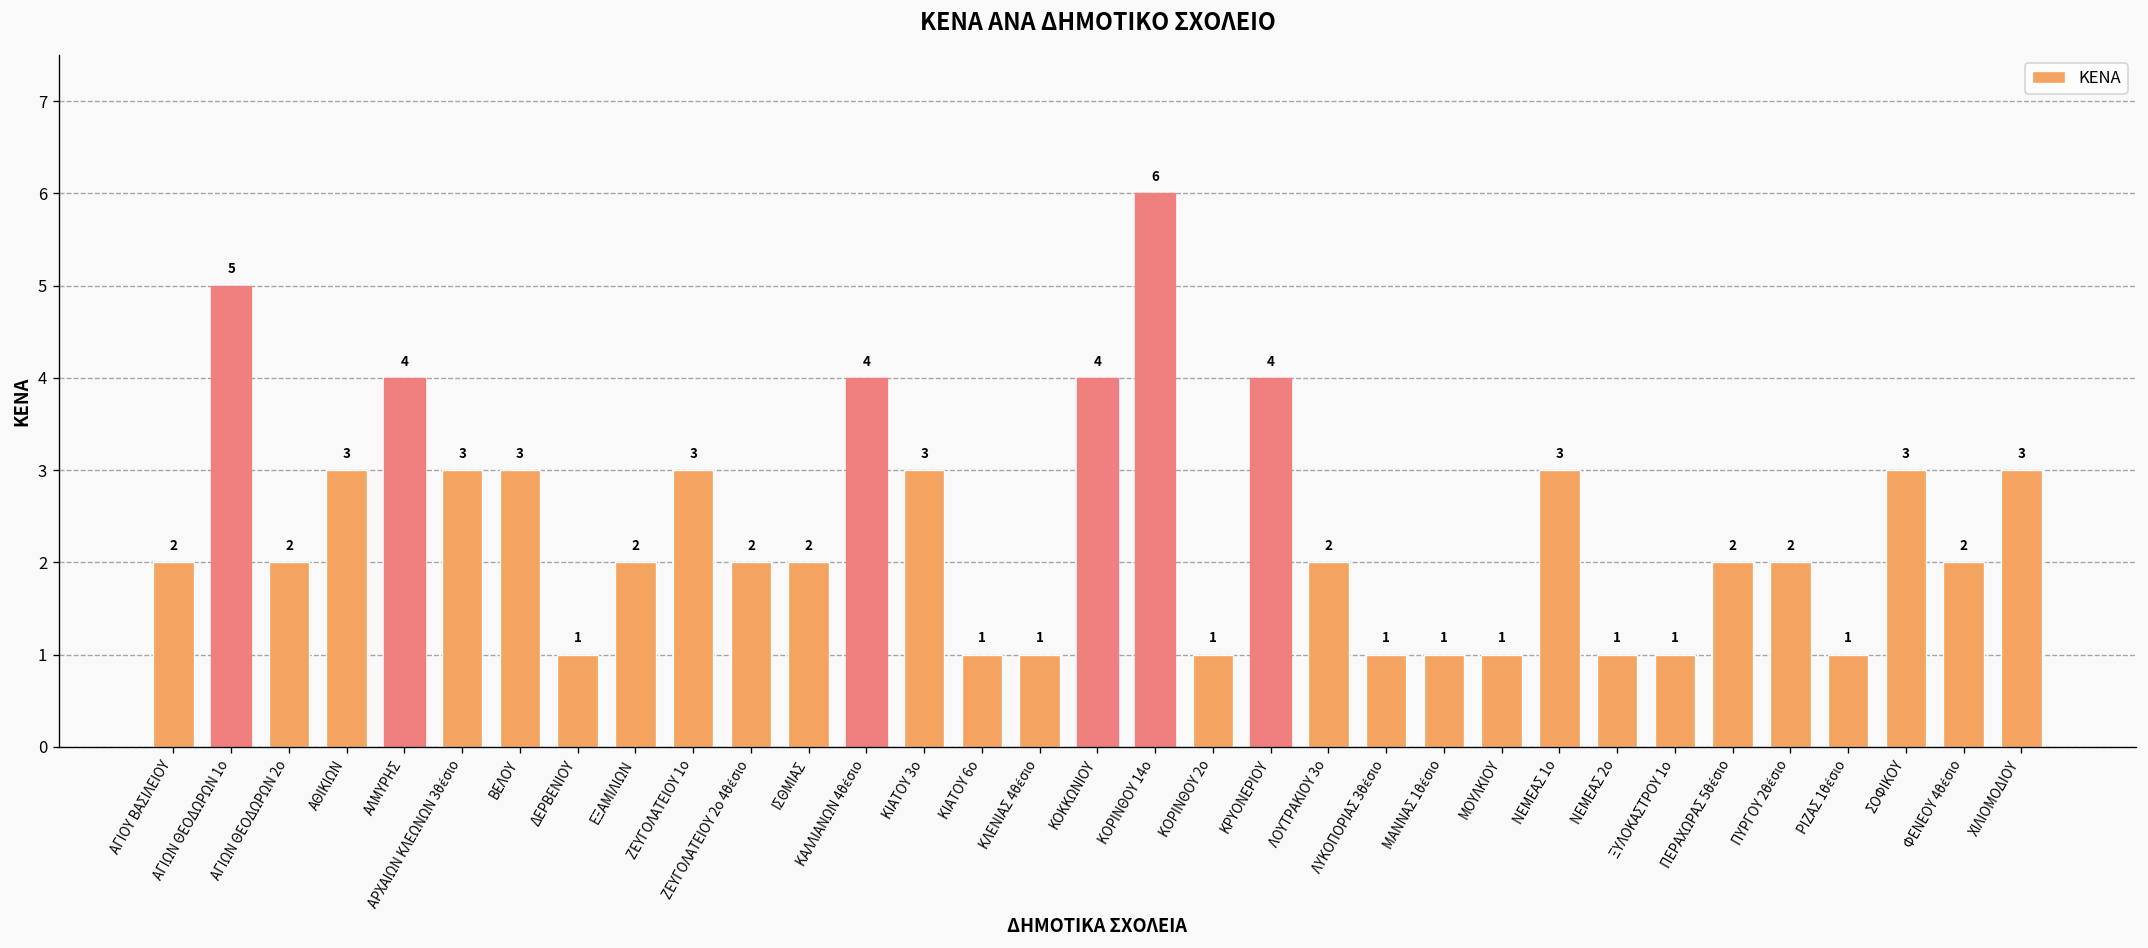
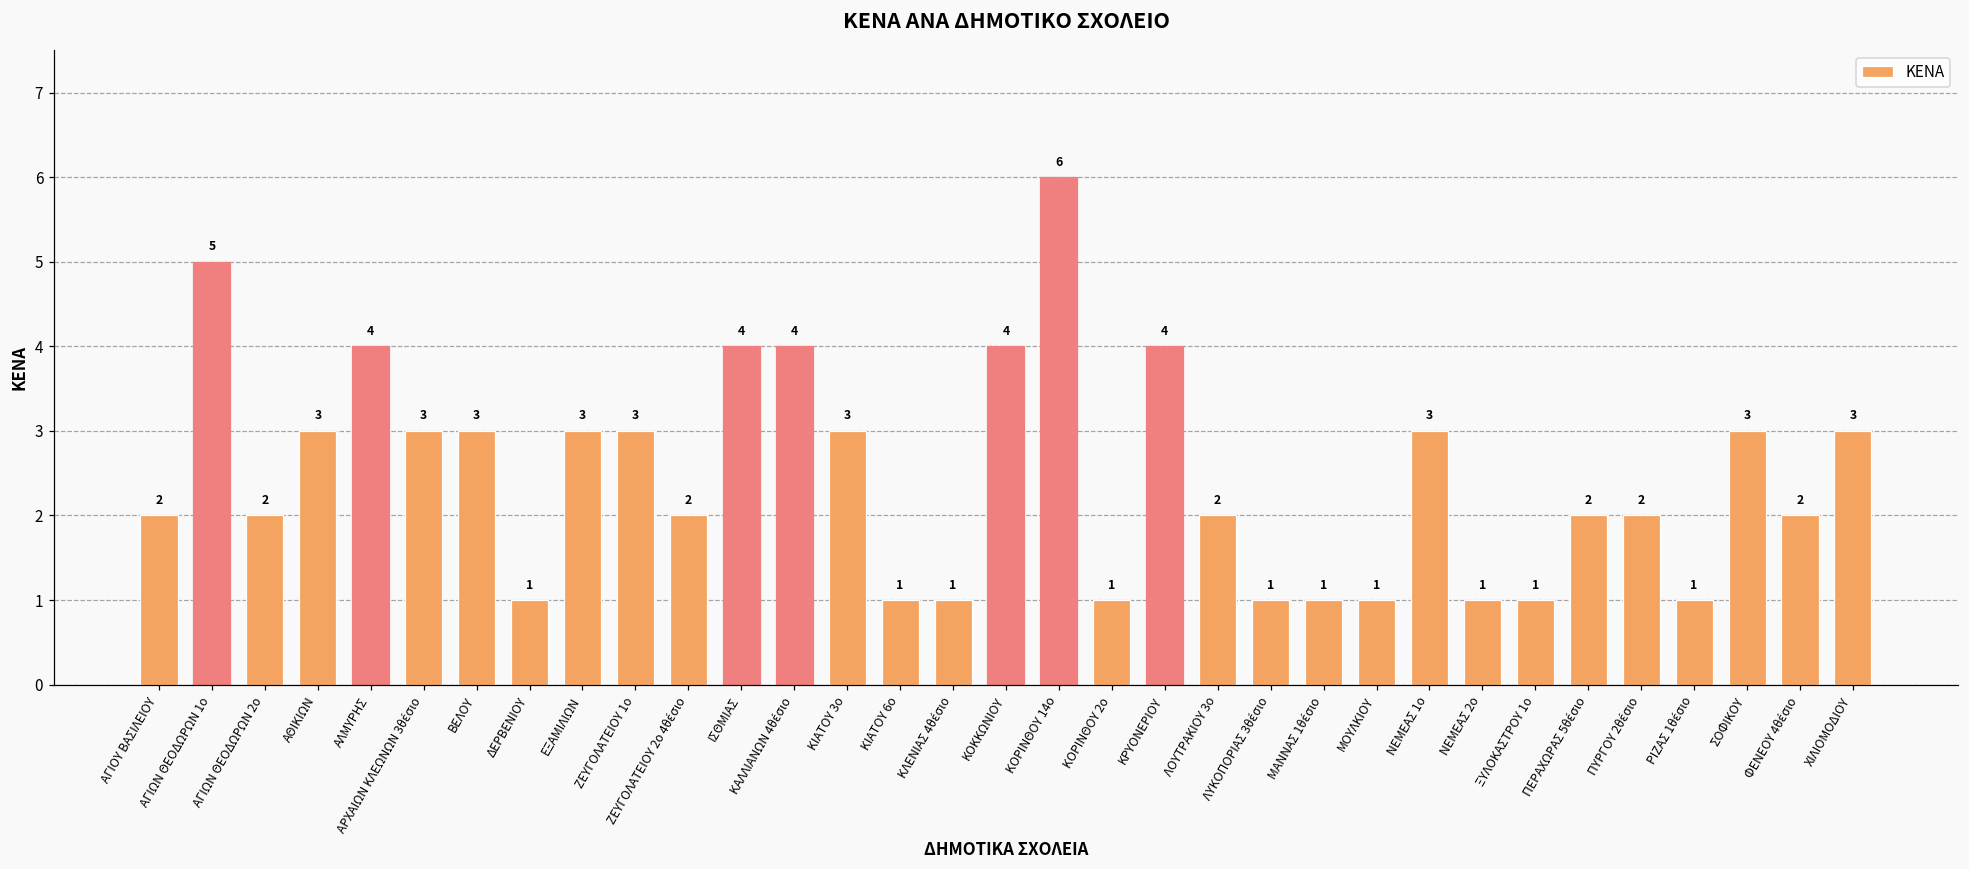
  {
    "ΑΓΙΟΥ ΒΑΣΙΛΕΙΟΥ": 2,
    "ΑΓΙΩΝ ΘΕΟΔΩΡΩΝ 1o": 5,
    "ΑΓΙΩΝ ΘΕΟΔΩΡΩΝ 2ο": 2,
    "ΑΘΙΚΙΩΝ": 3,
    "ΑΛΜΥΡΗΣ": 4,
    "ΑΡΧΑΙΩΝ ΚΛΕΩΝΩΝ 3θέσιο": 3,
    "ΒΕΛΟΥ": 3,
    "ΔΕΡΒΕΝΙΟΥ": 1,
-   "ΕΞΑΜΙΛΙΩΝ": 2,
+   "ΕΞΑΜΙΛΙΩΝ": 3,
    "ΖΕΥΓΟΛΑΤΕΙΟΥ 1o": 3,
    "ΖΕΥΓΟΛΑΤΕΙΟΥ 2ο 4θέσιο": 2,
-   "ΙΣΘΜΙΑΣ": 2,
+   "ΙΣΘΜΙΑΣ": 4,
    "ΚΑΛΛΙΑΝΩΝ 4θέσιο": 4,
    "ΚΙΑΤΟΥ 3o": 3,
    "ΚΙΑΤΟΥ 6o": 1,
    "ΚΛΕΝΙΑΣ 4θέσιο": 1,
    "ΚΟΚΚΩΝΙΟΥ": 4,
    "ΚΟΡΙΝΘΟΥ 14ο": 6,
    "ΚΟΡΙΝΘΟΥ 2ο": 1,
    "ΚΡΥΟΝΕΡΙΟΥ": 4,
    "ΛΟΥΤΡΑΚΙΟΥ 3o": 2,
    "ΛΥΚΟΠΟΡΙΑΣ 3θέσιο": 1,
    "ΜΑΝΝΑΣ 1θέσιο": 1,
    "ΜΟΥΛΚΙΟΥ": 1,
    "ΝΕΜΕΑΣ 1ο": 3,
    "ΝΕΜΕΑΣ 2ο": 1,
    "ΞΥΛΟΚΑΣΤΡΟΥ 1ο": 1,
    "ΠΕΡΑΧΩΡΑΣ 5θέσιο": 2,
    "ΠΥΡΓΟΥ 2θέσιο": 2,
    "ΡΙΖΑΣ 1θέσιο": 1,
    "ΣΟΦΙΚΟΥ": 3,
    "ΦΕΝΕΟΥ 4θέσιο": 2,
    "ΧΙΛΙΟΜΟΔΙΟΥ": 3
  }
